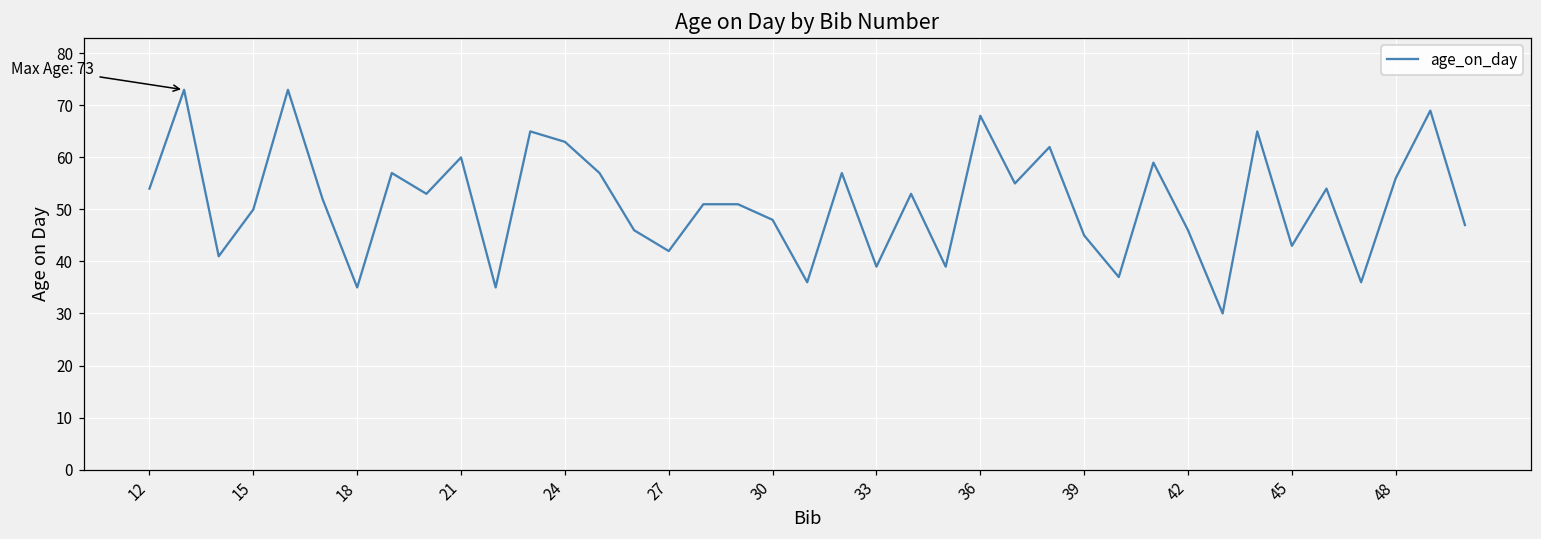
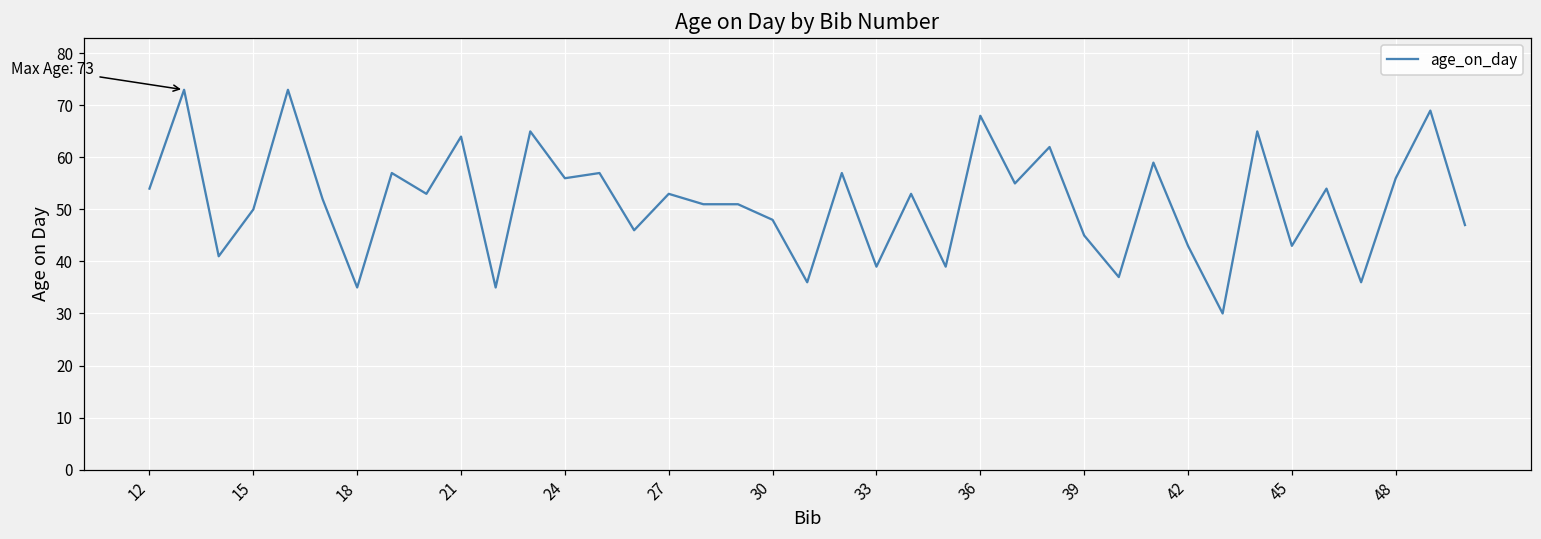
  {
    "12": 54,
    "15": 50,
    "18": 35,
-   "21": 60,
-   "24": 63,
-   "27": 42,
+   "21": 64,
+   "24": 56,
+   "27": 53,
    "30": 48,
    "33": 39,
    "36": 68,
    "39": 45,
-   "42": 46,
+   "42": 43,
    "45": 43,
    "48": 56
  }
